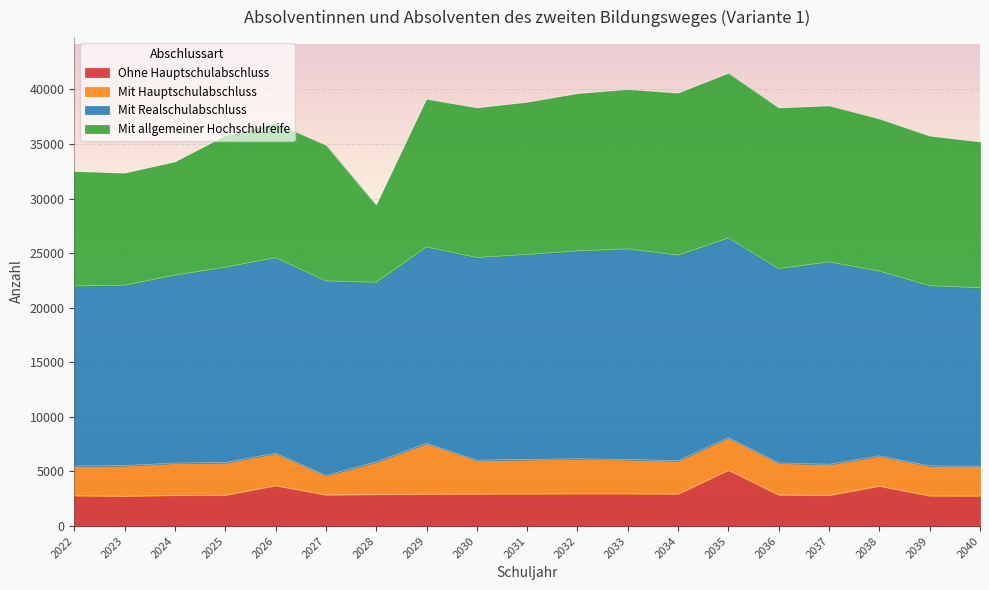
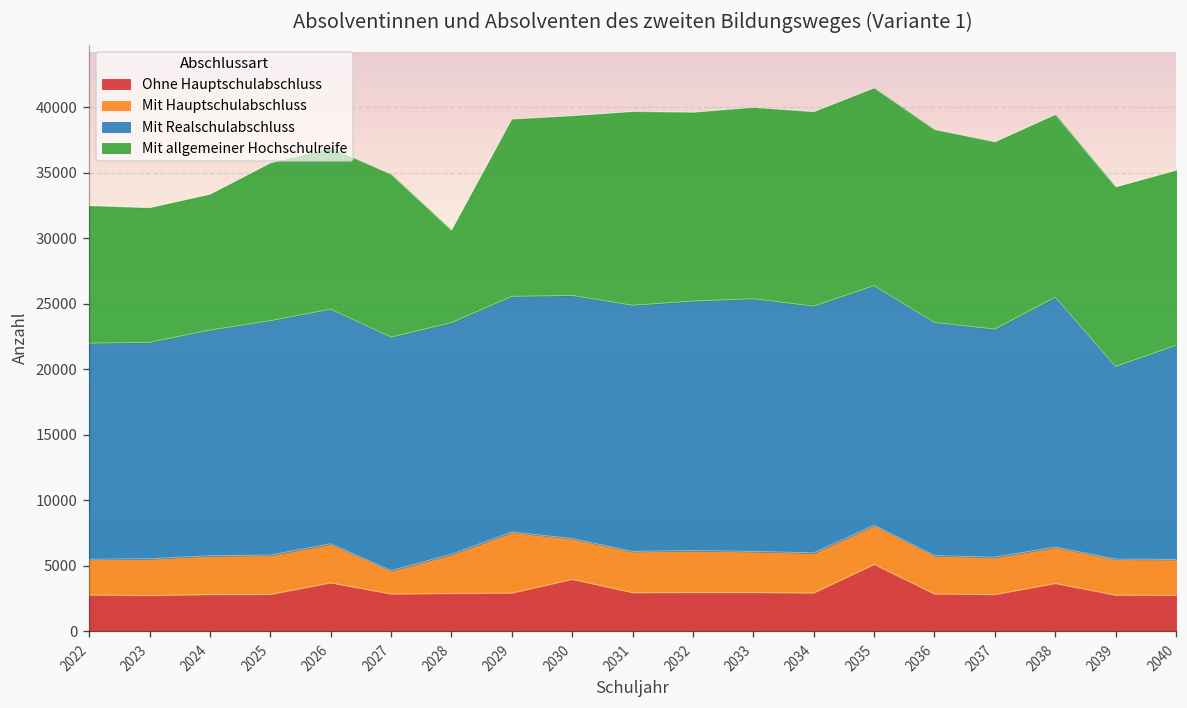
  {
    "Ohne Hauptschulabschluss": {
      "2022": 2800,
      "2023": 2700,
      "2024": 2800,
      "2025": 2800,
      "2026": 3700,
      "2027": 2900,
      "2028": 2900,
      "2029": 2900,
-     "2030": 2900,
+     "2030": 4000,
      "2031": 3000,
      "2032": 3000,
      "2033": 3000,
      "2034": 2900,
      "2035": 5100,
      "2036": 2900,
      "2037": 2800,
      "2038": 3700,
      "2039": 2800,
      "2040": 2800
    },
    "Mit Hauptschulabschluss": {
      "2022": 2700,
      "2023": 2800,
      "2024": 3000,
      "2025": 3000,
      "2026": 3000,
      "2027": 1800,
      "2028": 3000,
      "2029": 4700,
      "2030": 3100,
      "2031": 3200,
      "2032": 3200,
      "2033": 3100,
      "2034": 3100,
      "2035": 3000,
      "2036": 2900,
      "2037": 2900,
      "2038": 2800,
      "2039": 2800,
      "2040": 2700
    },
    "Mit Realschulabschluss": {
      "2022": 16500,
      "2023": 16500,
      "2024": 17200,
      "2025": 17900,
      "2026": 17900,
      "2027": 17800,
-     "2028": 16500,
+     "2028": 17700,
      "2029": 18000,
      "2030": 18600,
      "2031": 18800,
      "2032": 19100,
      "2033": 19300,
      "2034": 18800,
      "2035": 18300,
      "2036": 17800,
-     "2037": 18500,
-     "2038": 16900,
-     "2039": 16500,
+     "2037": 17400,
+     "2038": 19100,
+     "2039": 14700,
      "2040": 16300
    },
    "Mit allgemeiner Hochschulreife": {
      "2022": 10500,
      "2023": 10300,
      "2024": 10400,
      "2027": 12400,
      "2028": 7100,
      "2029": 13500,
      "2030": 13700,
-     "2031": 13900,
+     "2031": 14800,
      "2032": 14400,
      "2033": 14600,
      "2034": 14800,
      "2035": 15100,
      "2036": 14700,
      "2037": 14300,
      "2038": 13900,
      "2039": 13700,
      "2040": 13400
    }
  }
